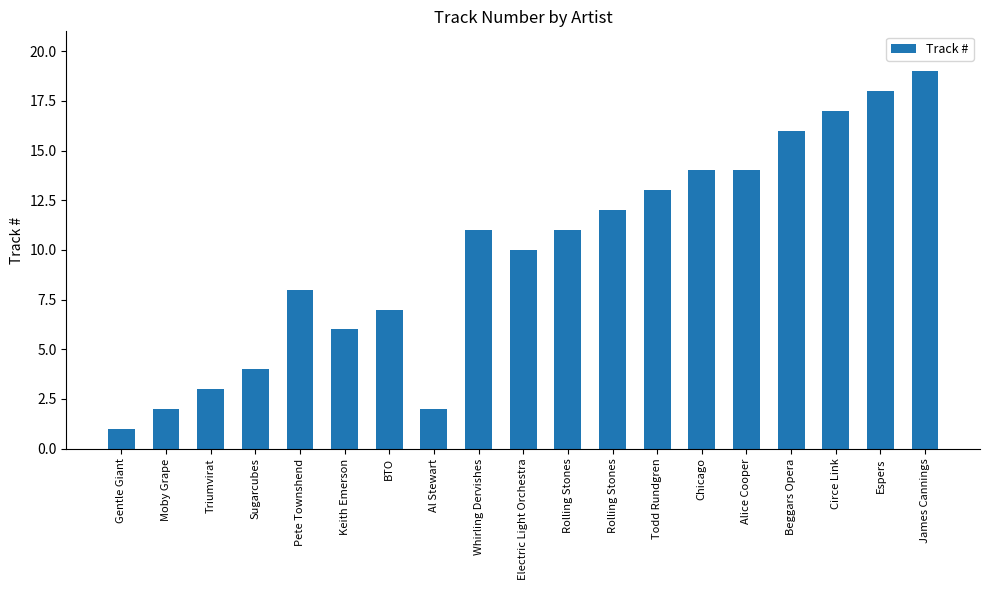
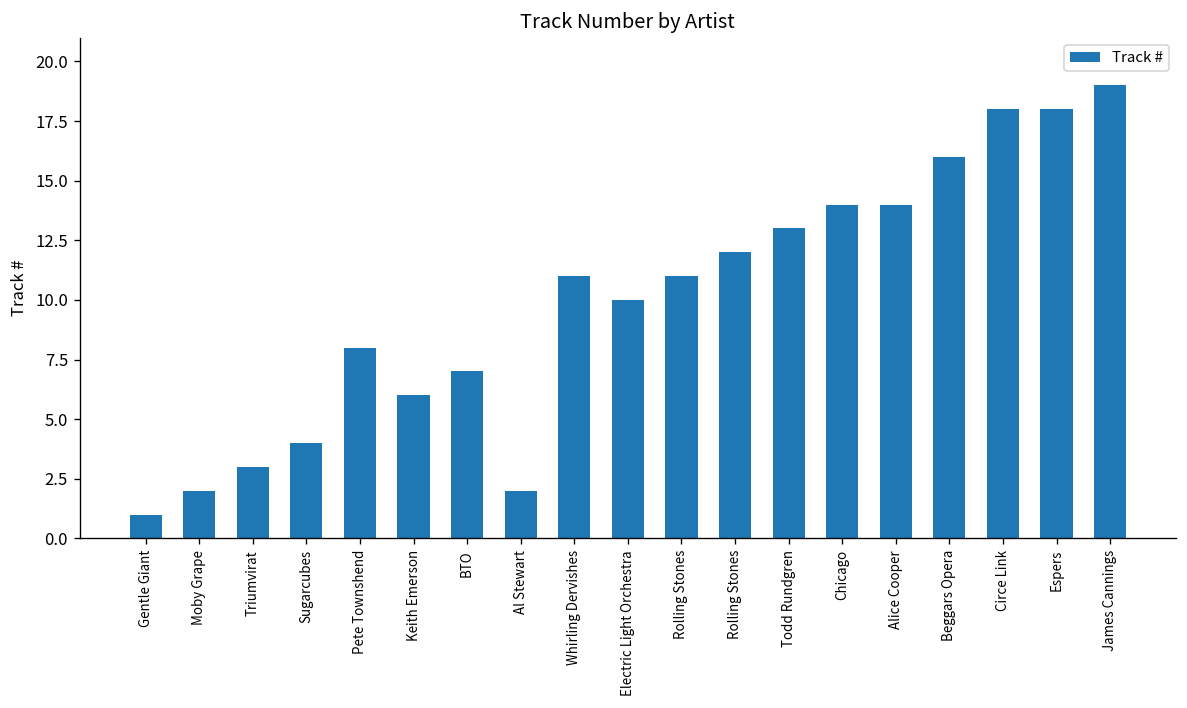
  {
    "Gentle Giant": 1,
    "Moby Grape": 2,
    "Triumvirat": 3,
    "Sugarcubes": 4,
    "Pete Townshend": 8,
    "Keith Emerson": 6,
    "BTO": 7,
    "Al Stewart": 2,
    "Whirling Dervishes": 11,
    "Electric Light Orchestra": 10,
    "Todd Rundgren": 13,
    "Chicago": 14,
    "Alice Cooper": 14,
    "Beggars Opera": 16,
-   "Circe Link": 17,
+   "Circe Link": 18,
    "Espers": 18,
    "James Cannings": 19
  }
